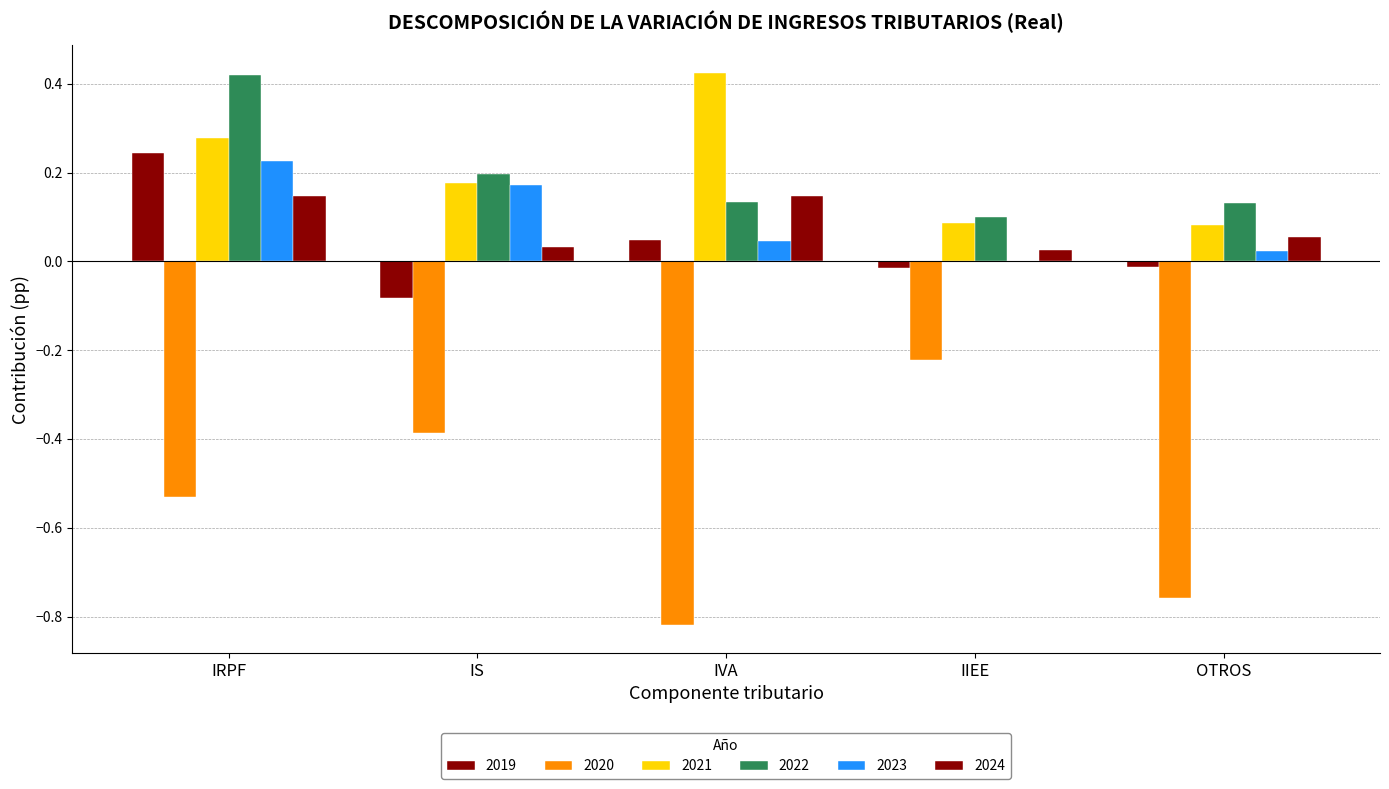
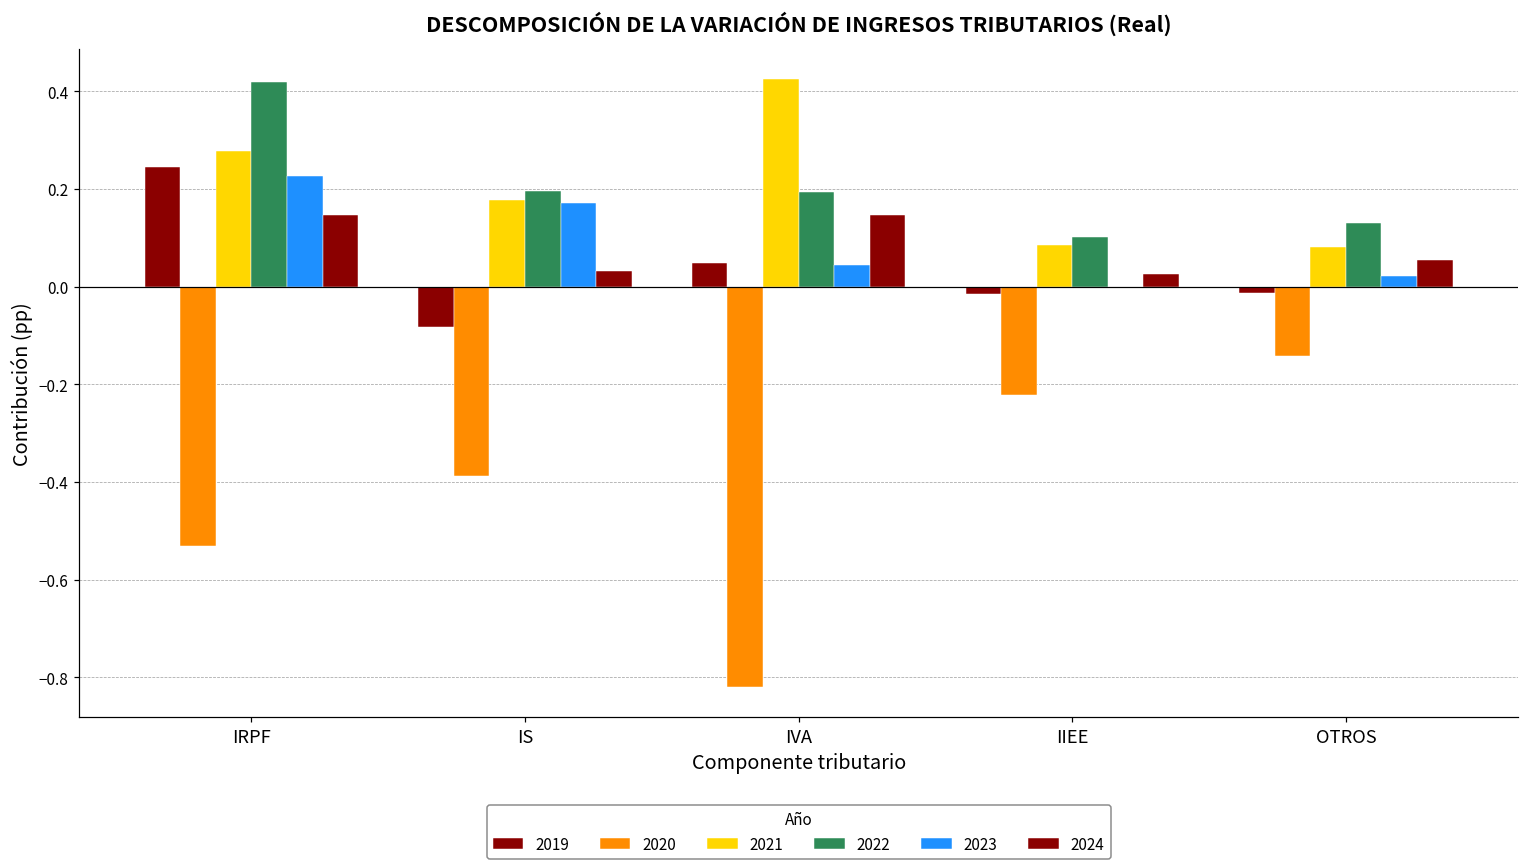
  {
    "2020": {
      "IRPF": -0.53,
      "IS": -0.39,
      "IVA": -0.82,
      "IIEE": -0.22,
-     "OTROS": -0.76
+     "OTROS": -0.14
    },
    "2021": {
      "IRPF": 0.28,
      "IS": 0.18,
      "IVA": 0.42,
      "IIEE": 0.09,
      "OTROS": 0.08
    },
    "2022": {
      "IRPF": 0.42,
      "IS": 0.20,
-     "IVA": 0.13,
+     "IVA": 0.19,
      "IIEE": 0.10,
      "OTROS": 0.13
    },
    "2023": {
      "IRPF": 0.23,
      "IS": 0.17,
      "IVA": 0.04,
      "OTROS": 0.02
    }
  }
